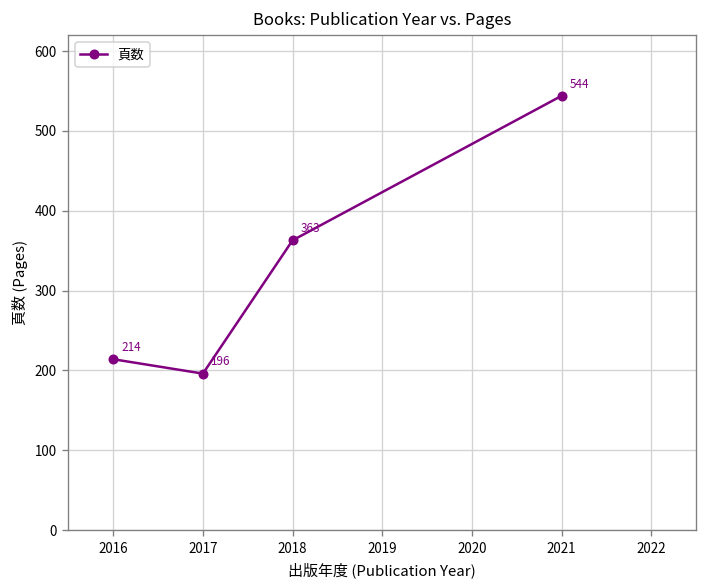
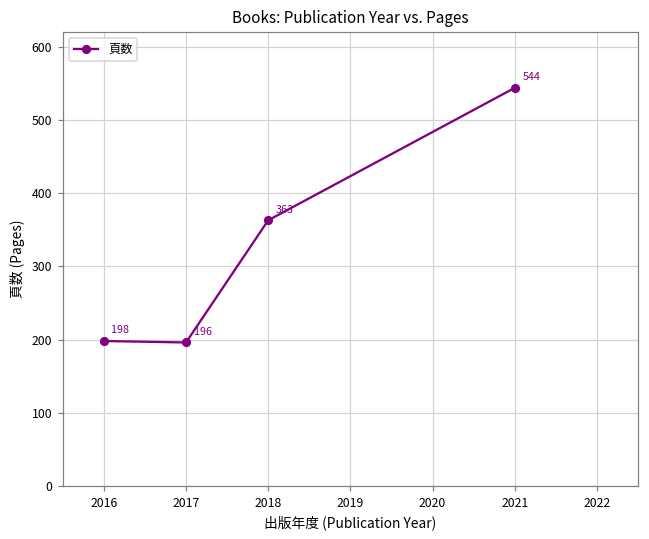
  {
-   "2016": 214,
+   "2016": 198,
    "2017": 196,
    "2018": 363,
    "2021": 544
  }
